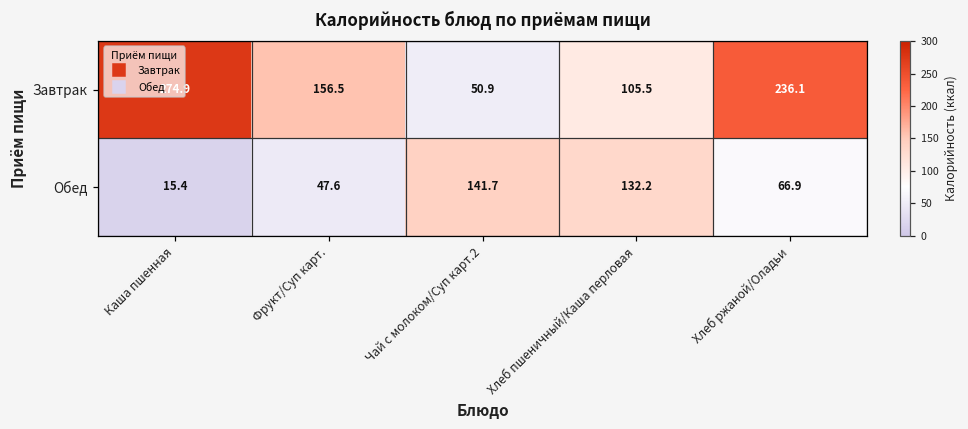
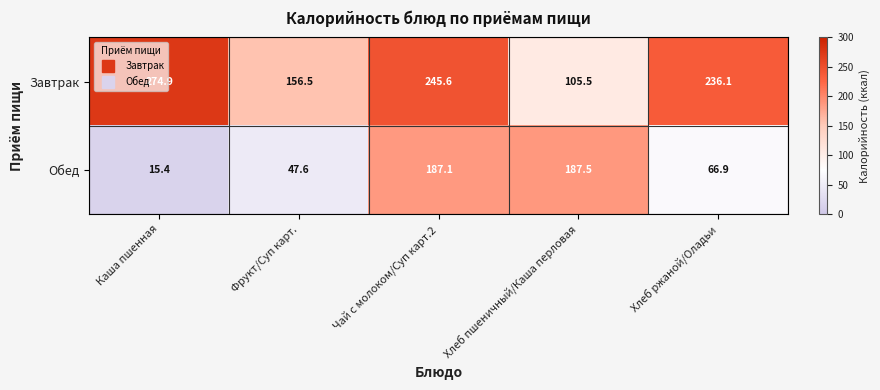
  {
    "Завтрак": {
      "Фрукт/Суп карт.": 156.5,
-     "Чай с молоком/Суп карт.2": 50.9,
+     "Чай с молоком/Суп карт.2": 245.6,
      "Хлеб пшеничный/Каша перловая": 105.5,
      "Хлеб ржаной/Оладьи": 236.1
    },
    "Обед": {
      "Каша пшенная": 15.4,
      "Фрукт/Суп карт.": 47.6,
-     "Чай с молоком/Суп карт.2": 141.7,
-     "Хлеб пшеничный/Каша перловая": 132.2,
+     "Чай с молоком/Суп карт.2": 187.1,
+     "Хлеб пшеничный/Каша перловая": 187.5,
      "Хлеб ржаной/Оладьи": 66.9
    }
  }
